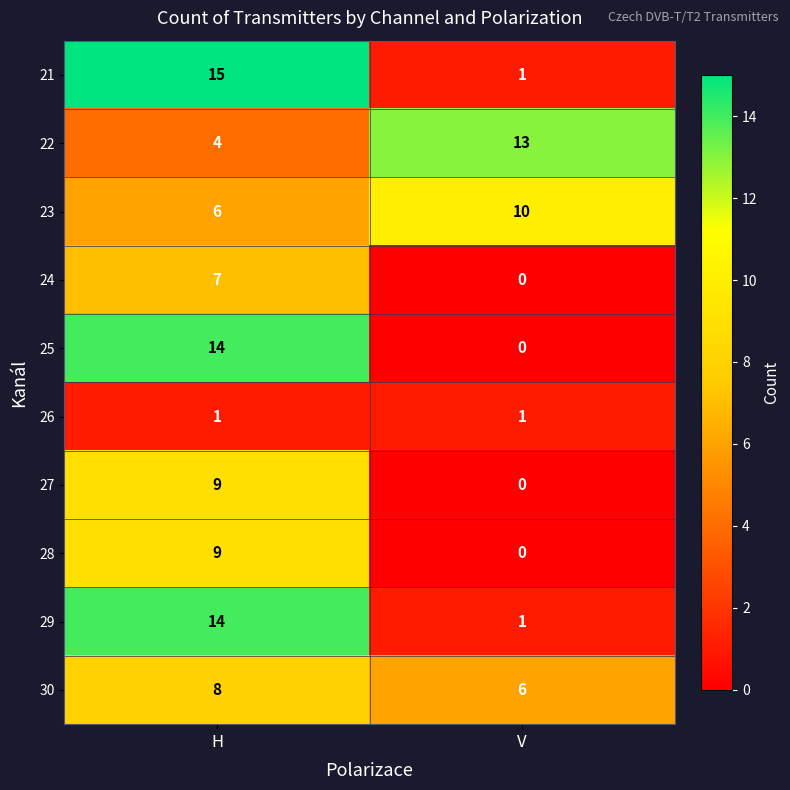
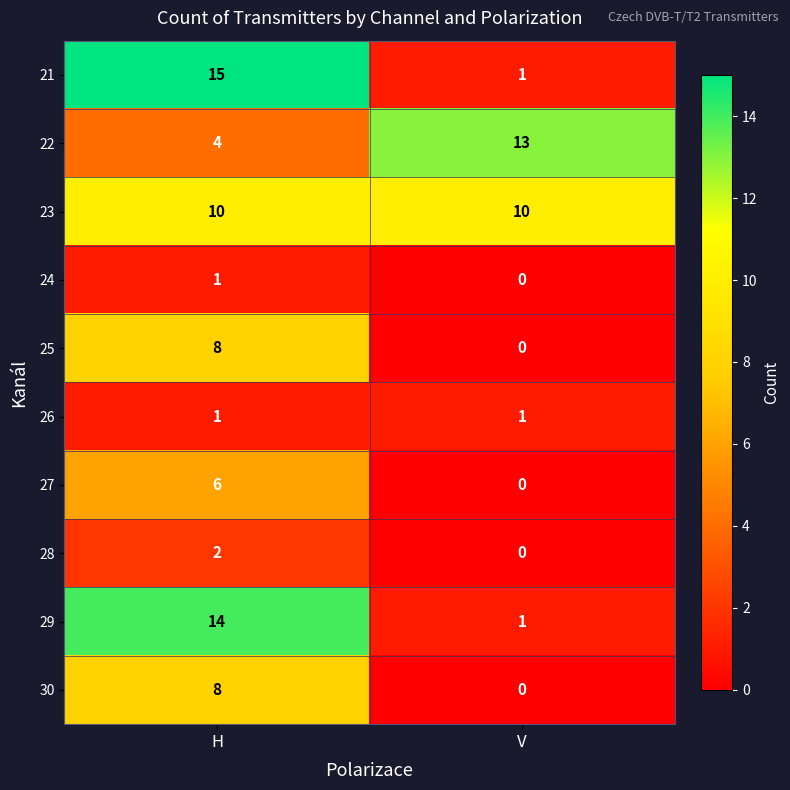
  {
    "21": {
      "H": 15,
      "V": 1
    },
    "22": {
      "H": 4,
      "V": 13
    },
    "23": {
-     "H": 6,
+     "H": 10,
      "V": 10
    },
    "24": {
-     "H": 7,
+     "H": 1,
      "V": 0
    },
    "25": {
-     "H": 14,
+     "H": 8,
      "V": 0
    },
    "26": {
      "H": 1,
      "V": 1
    },
    "27": {
-     "H": 9,
+     "H": 6,
      "V": 0
    },
    "28": {
-     "H": 9,
+     "H": 2,
      "V": 0
    },
    "29": {
      "H": 14,
      "V": 1
    },
    "30": {
      "H": 8,
-     "V": 6
+     "V": 0
    }
  }
